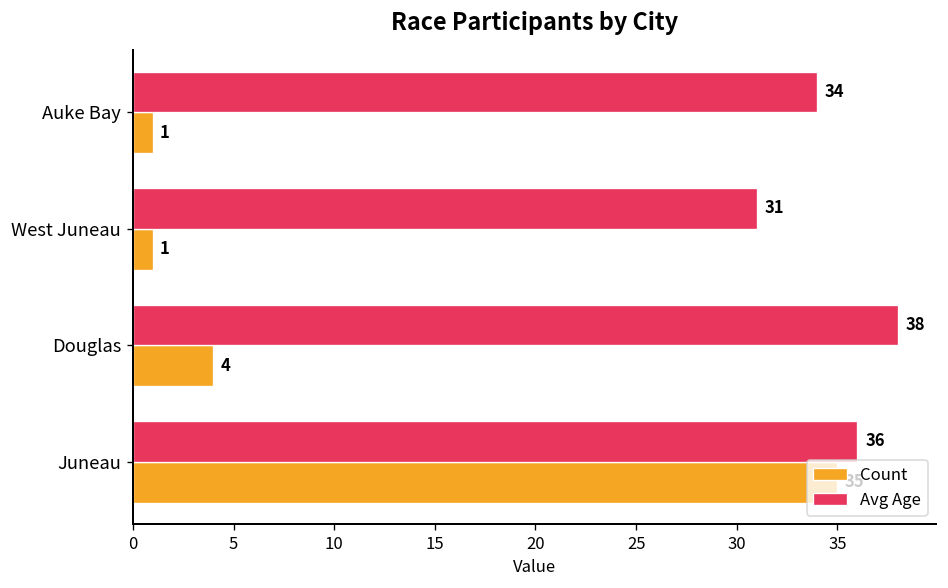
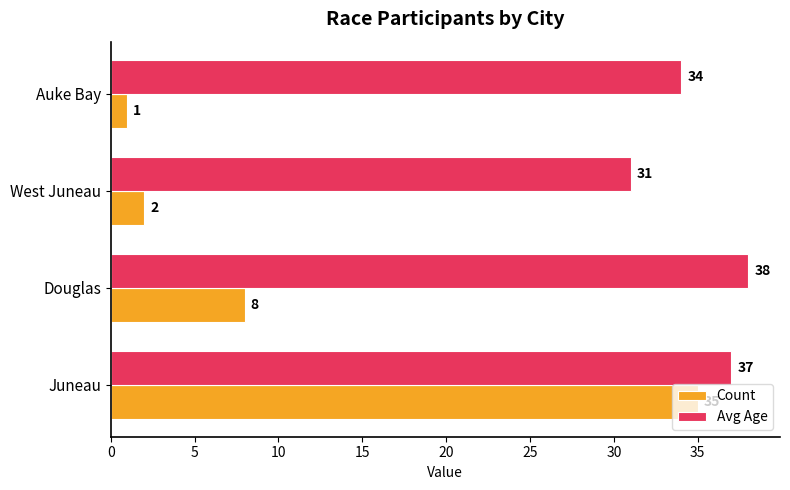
  {
    "Count": {
      "Auke Bay": 1,
-     "West Juneau": 1,
-     "Douglas": 4
+     "West Juneau": 2,
+     "Douglas": 8
    },
    "Avg Age": {
      "Auke Bay": 34,
      "West Juneau": 31,
      "Douglas": 38,
-     "Juneau": 36
+     "Juneau": 37
    }
  }
